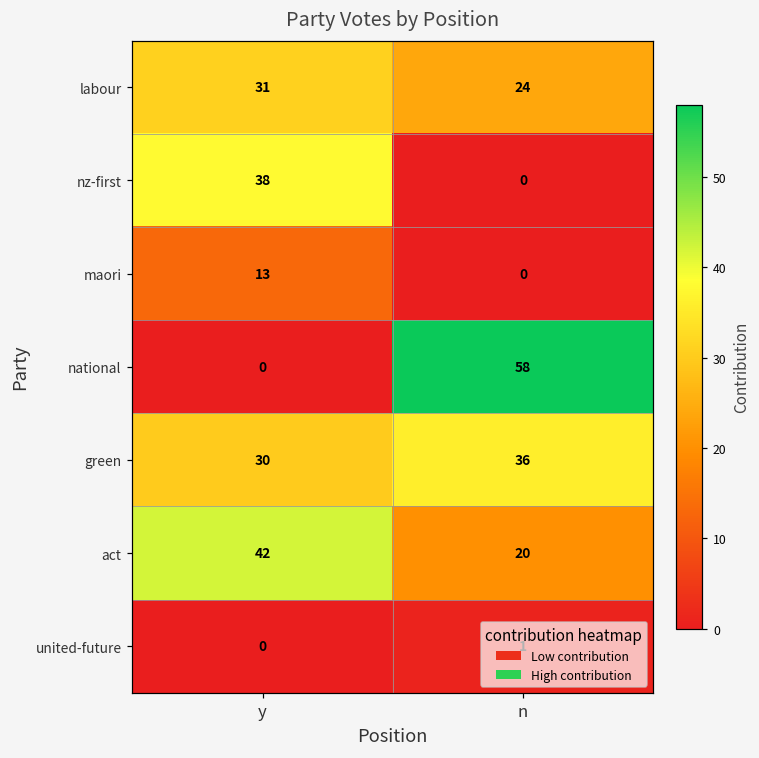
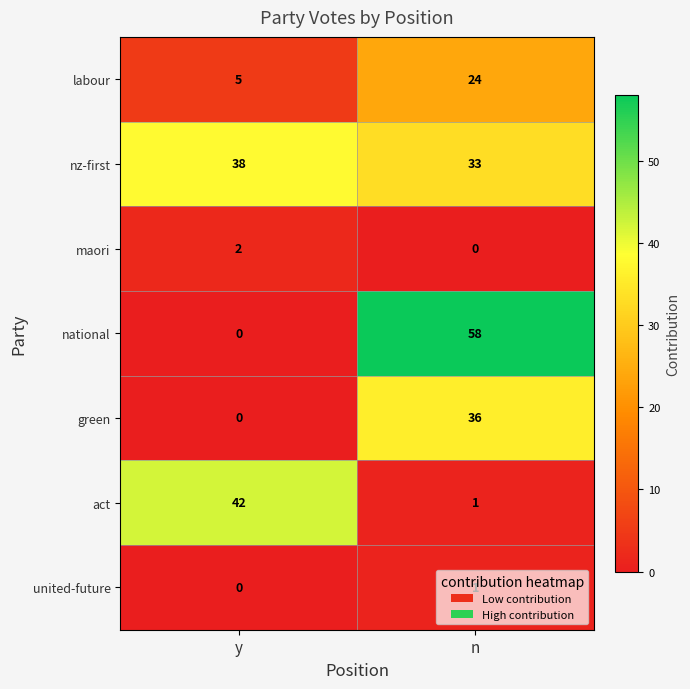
  {
    "labour": {
-     "y": 31,
+     "y": 5,
      "n": 24
    },
    "nz-first": {
      "y": 38,
-     "n": 0
+     "n": 33
    },
    "maori": {
-     "y": 13,
+     "y": 2,
      "n": 0
    },
    "national": {
      "y": 0,
      "n": 58
    },
    "green": {
-     "y": 30,
+     "y": 0,
      "n": 36
    },
    "act": {
      "y": 42,
-     "n": 20
+     "n": 1
    },
    "united-future": {
      "y": 0
    }
  }
